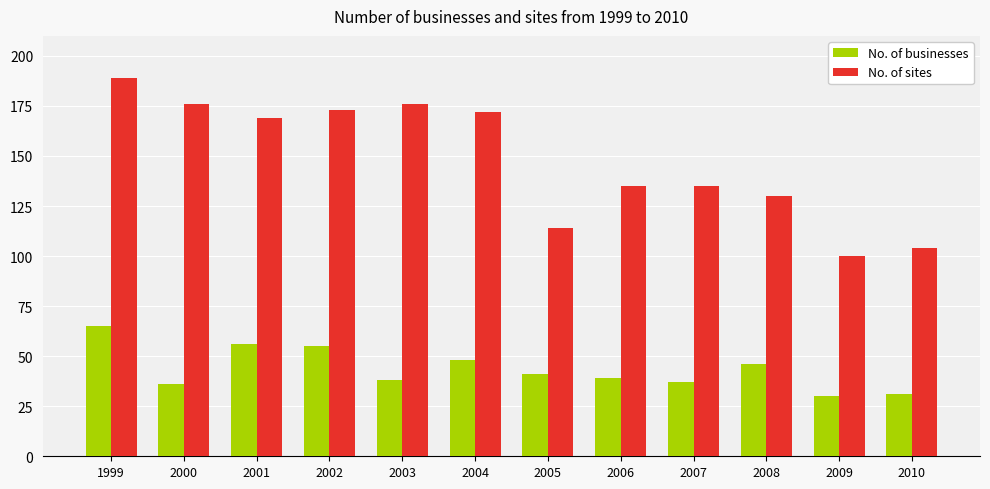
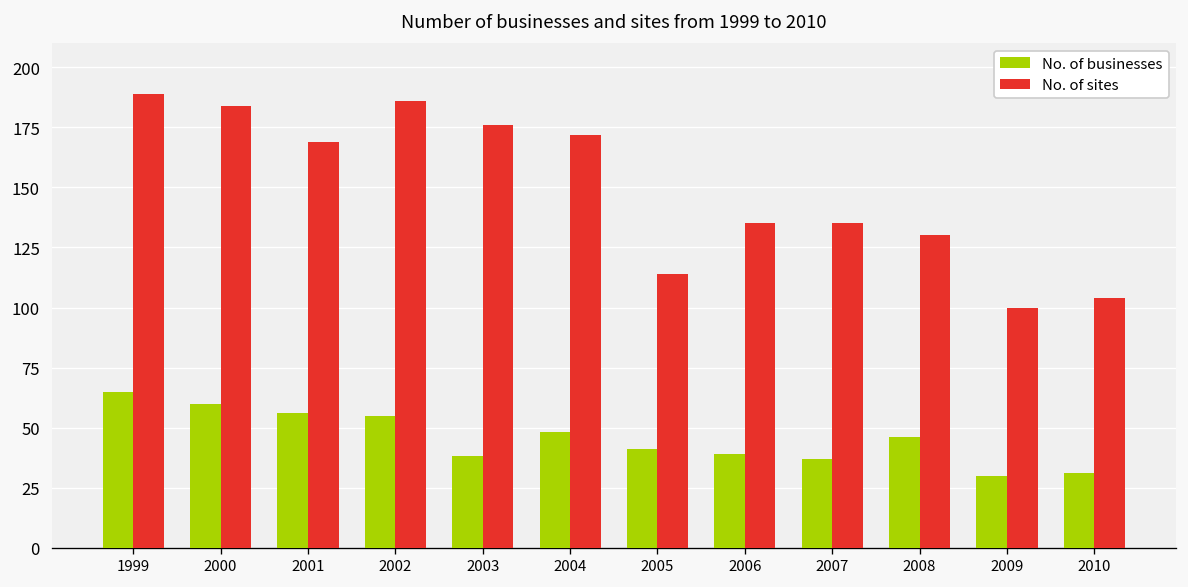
  {
    "No. of businesses": {
      "1999": 65,
-     "2000": 36,
+     "2000": 60,
      "2001": 56,
      "2002": 55,
      "2003": 38,
      "2004": 48,
      "2005": 41,
      "2006": 39,
      "2007": 37,
      "2008": 46,
      "2009": 30,
      "2010": 31
    },
    "No. of sites": {
      "1999": 189,
-     "2000": 176,
+     "2000": 184,
      "2001": 169,
-     "2002": 173,
+     "2002": 186,
      "2003": 176,
      "2004": 172,
      "2005": 114,
      "2006": 135,
      "2007": 135,
      "2008": 130,
      "2009": 100,
      "2010": 104
    }
  }
